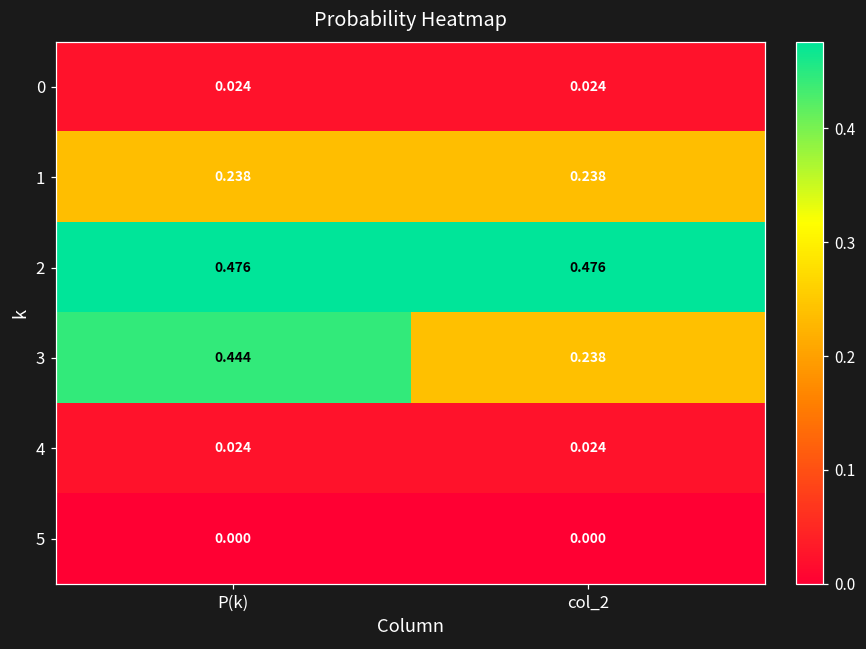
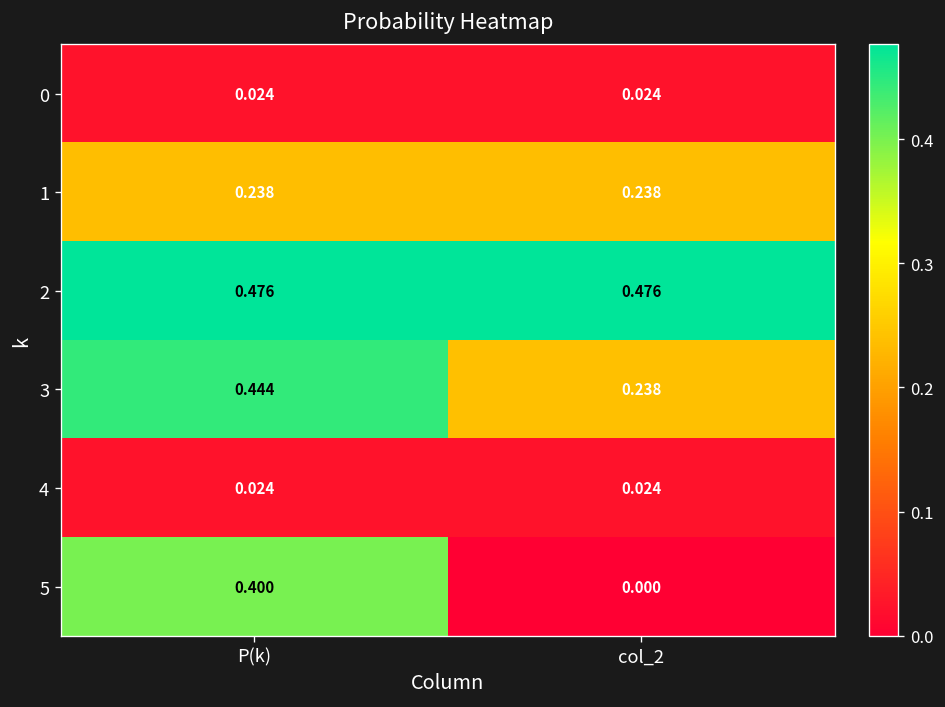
  {
    "0": {
      "P(k)": 0.024,
      "col_2": 0.024
    },
    "1": {
      "P(k)": 0.238,
      "col_2": 0.238
    },
    "2": {
      "P(k)": 0.476,
      "col_2": 0.476
    },
    "3": {
      "P(k)": 0.444,
      "col_2": 0.238
    },
    "4": {
      "P(k)": 0.024,
      "col_2": 0.024
    },
    "5": {
-     "P(k)": 0.000,
+     "P(k)": 0.400,
      "col_2": 0.000
    }
  }
